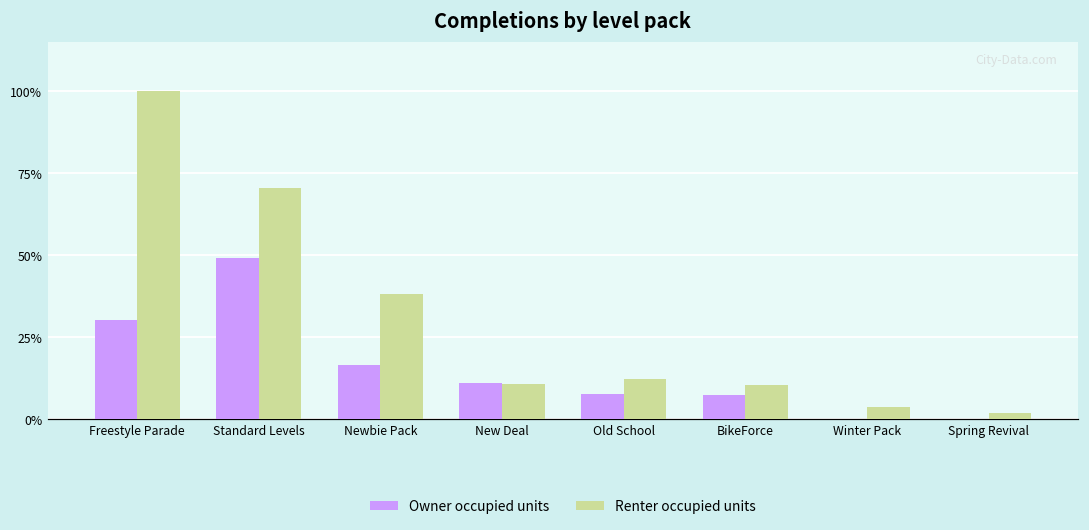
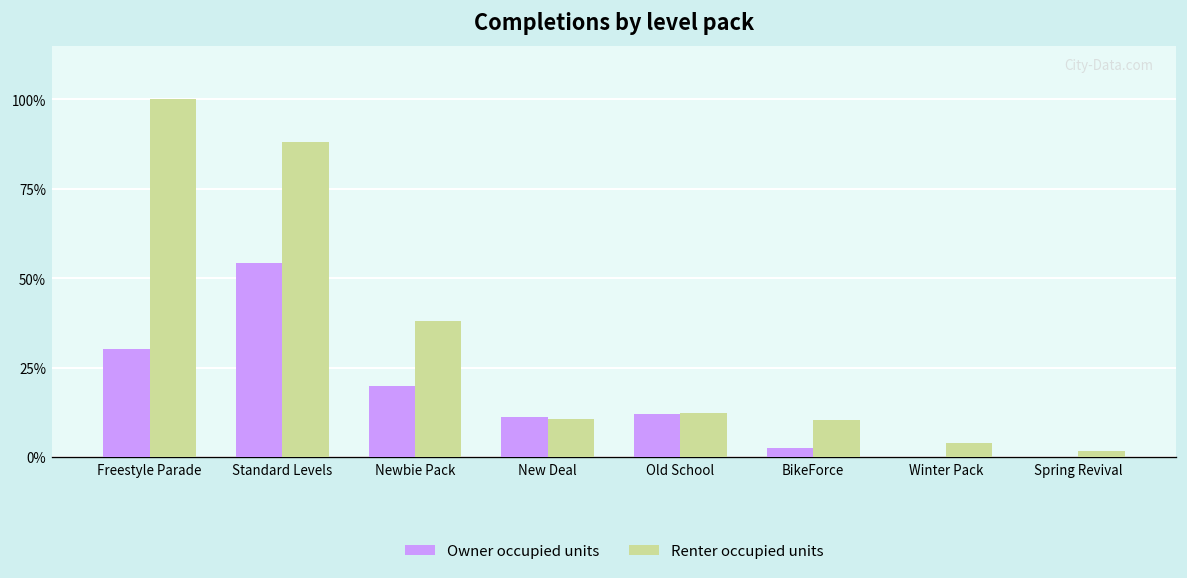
  {
    "Owner occupied units": {
      "Freestyle Parade": "30%",
-     "Standard Levels": "49%",
-     "Newbie Pack": "17%",
+     "Standard Levels": "54%",
+     "Newbie Pack": "20%",
      "New Deal": "11%",
-     "Old School": "8%",
-     "BikeForce": "7%",
+     "Old School": "12%",
+     "BikeForce": "2%",
      "Winter Pack": "0%",
      "Spring Revival": "0%"
    },
    "Renter occupied units": {
      "Freestyle Parade": "100%",
-     "Standard Levels": "70%",
+     "Standard Levels": "88%",
      "Newbie Pack": "38%",
      "New Deal": "11%",
      "Old School": "12%",
      "BikeForce": "10%",
      "Winter Pack": "4%",
      "Spring Revival": "2%"
    }
  }
